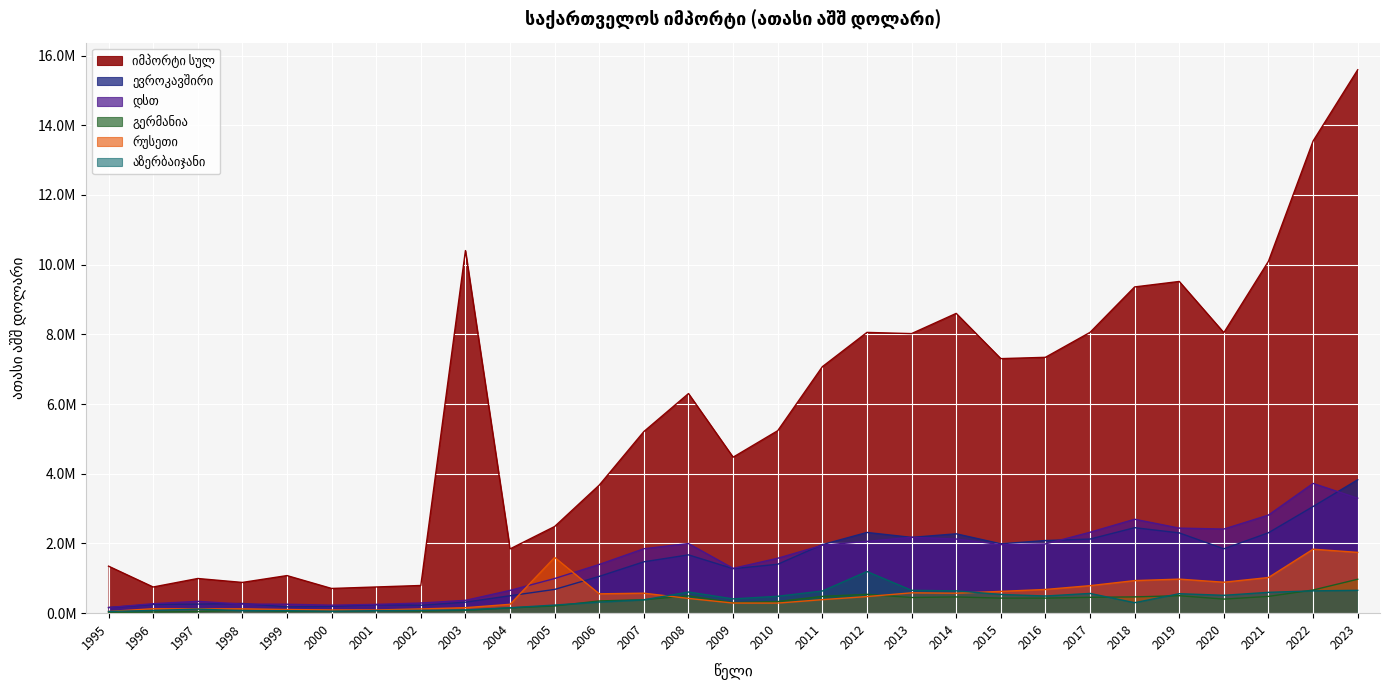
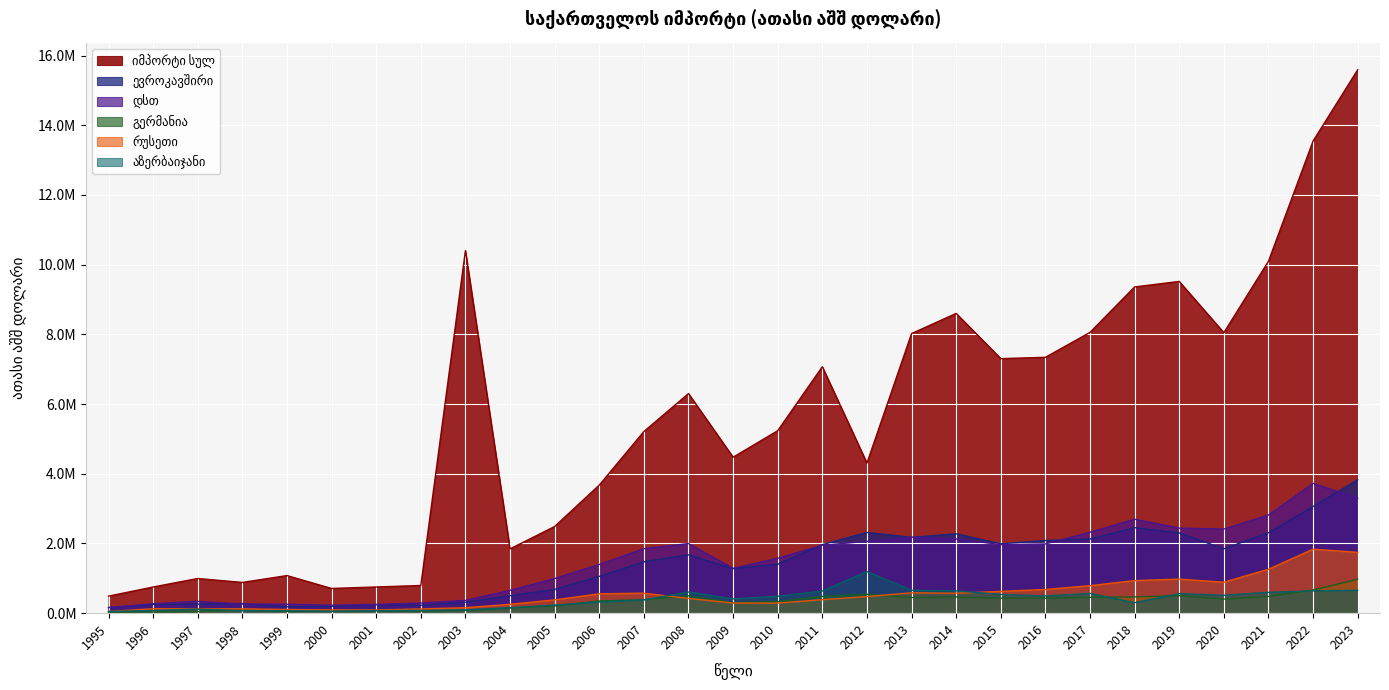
  {
    "იმპორტი სულ": {
-     "1995": 1300000,
+     "1995": 500000,
      "1996": 800000,
      "1997": 1000000,
      "1998": 900000,
      "1999": 1100000,
      "2000": 700000,
      "2001": 800000,
      "2002": 800000,
      "2003": 10400000,
      "2004": 1800000,
      "2005": 2500000,
      "2006": 3700000,
      "2007": 5200000,
      "2008": 6300000,
      "2009": 4500000,
      "2010": 5200000,
      "2011": 7100000,
-     "2012": 8100000,
+     "2012": 4300000,
      "2013": 8000000,
      "2014": 8600000,
      "2015": 7300000,
      "2016": 7300000,
      "2017": 8100000,
      "2018": 9400000,
      "2019": 9500000,
      "2020": 8000000,
      "2021": 10100000,
      "2022": 13500000,
      "2023": 15600000
    },
    "გერმანია": {
      "2008": 500000,
      "2011": 500000,
      "2013": 400000,
      "2014": 500000,
      "2015": 400000,
      "2017": 500000,
      "2018": 500000,
      "2020": 400000,
      "2021": 500000,
      "2023": 1000000
    },
    "რუსეთი": {
      "2004": 300000,
-     "2005": 1600000,
+     "2005": 400000,
      "2006": 600000,
      "2007": 600000,
      "2008": 400000,
      "2011": 400000,
      "2015": 600000,
      "2016": 700000,
      "2017": 800000,
      "2018": 900000,
      "2019": 1000000,
      "2020": 900000,
-     "2021": 1000000,
+     "2021": 1300000,
      "2022": 1800000,
      "2023": 1700000
    },
    "აზერბაიჯანი": {
      "2008": 600000,
      "2009": 400000,
      "2010": 500000,
      "2011": 600000,
      "2012": 1200000,
      "2015": 500000,
      "2017": 600000,
      "2018": 300000,
      "2020": 500000,
      "2021": 600000,
      "2023": 700000
    }
  }
